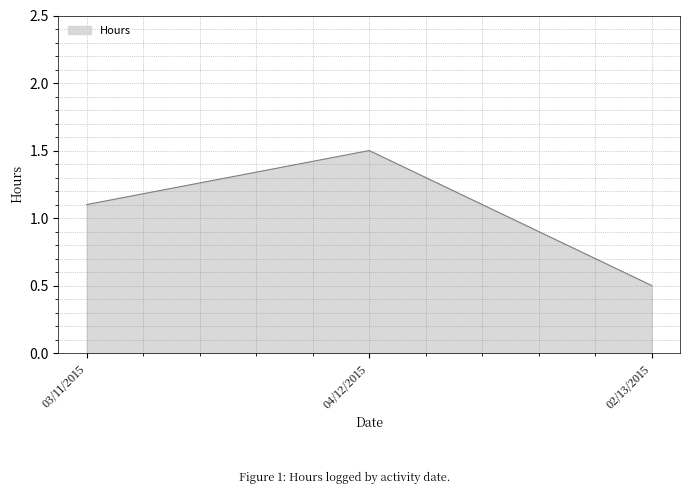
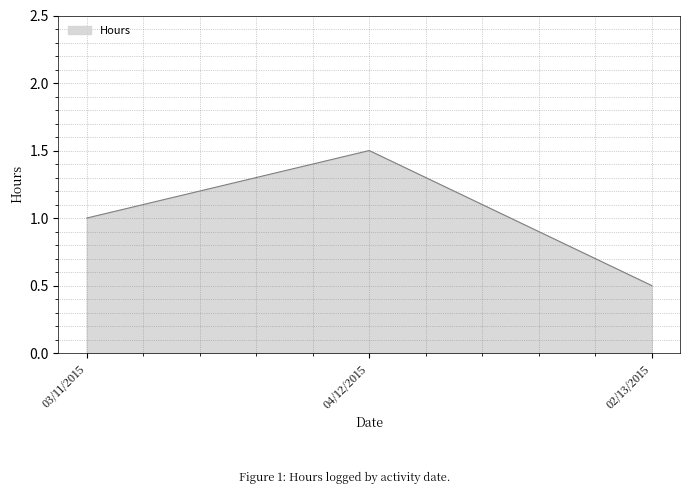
  {
-   "03/11/2015": 1.1,
+   "03/11/2015": 1.0,
    "04/12/2015": 1.5,
    "02/13/2015": 0.5
  }
